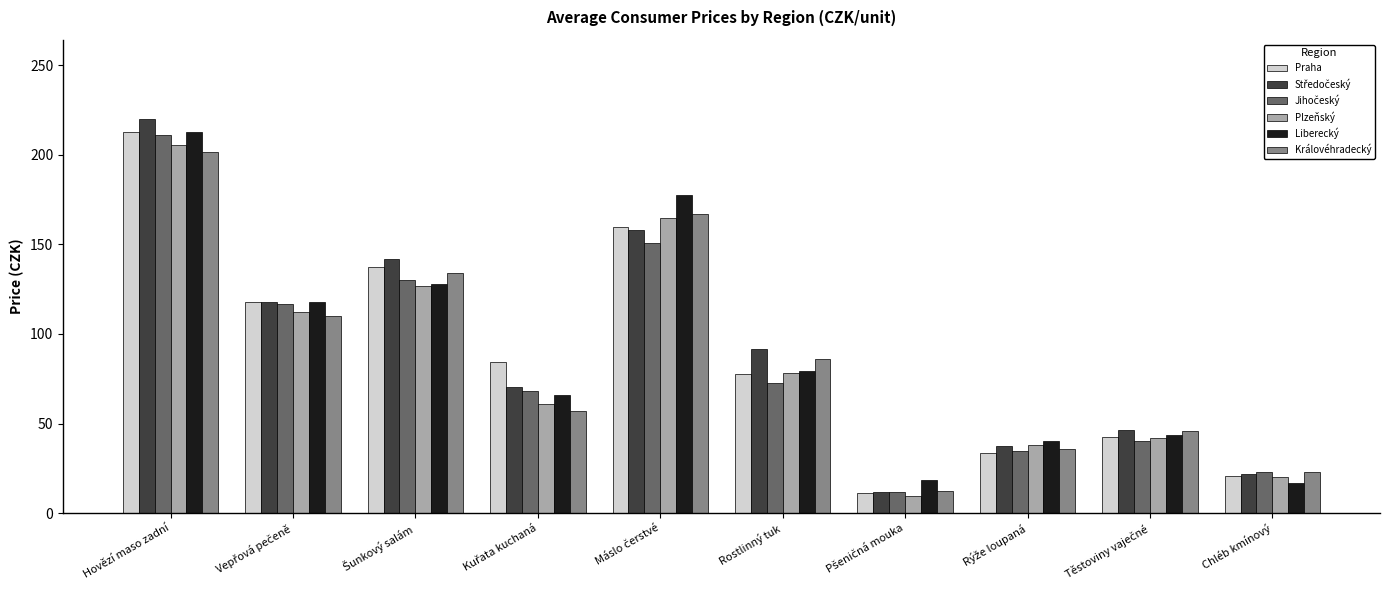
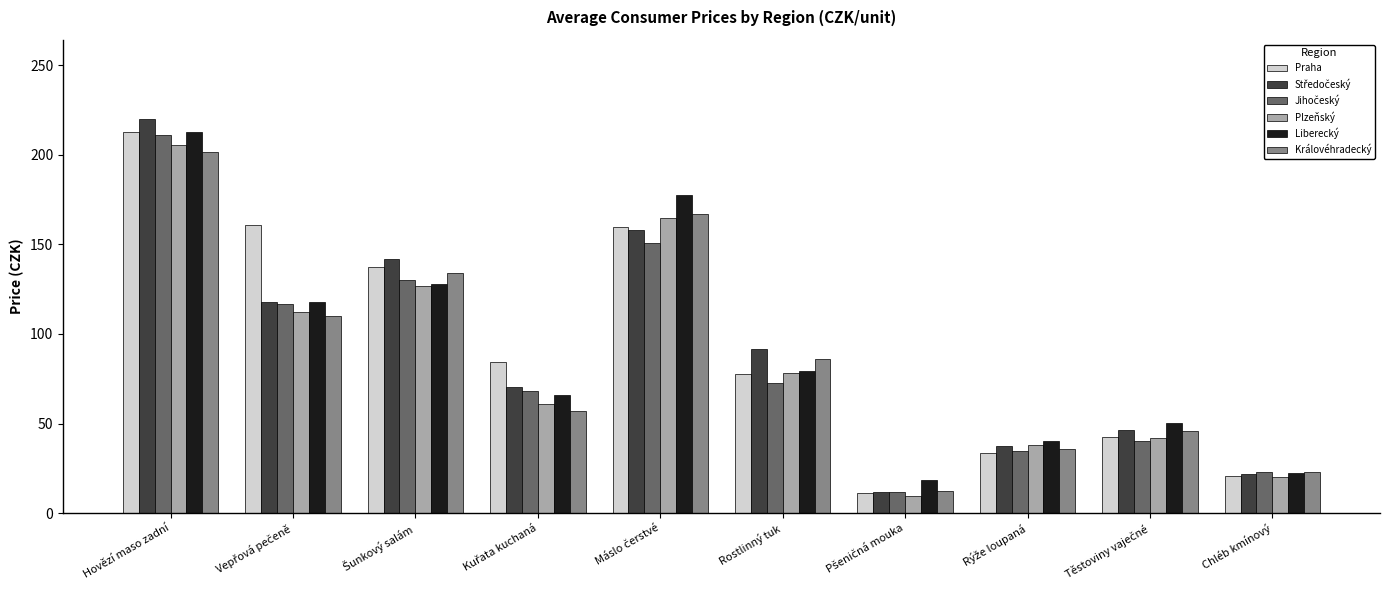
  {
    "Praha": {
      "Hovězí maso zadní": 213,
-     "Vepřová pečeně": 118,
+     "Vepřová pečeně": 161,
      "Šunkový salám": 137,
      "Kuřata kuchaná": 84,
      "Máslo čerstvé": 160,
      "Rostlinný tuk": 78,
      "Pšeničná mouka": 11,
      "Rýže loupaná": 34,
      "Těstoviny vaječné": 42,
      "Chléb kmínový": 21
    },
    "Středočeský": {
      "Hovězí maso zadní": 220,
      "Vepřová pečeně": 118,
      "Šunkový salám": 142,
      "Kuřata kuchaná": 71,
      "Máslo čerstvé": 158,
      "Rostlinný tuk": 92,
      "Pšeničná mouka": 12,
      "Rýže loupaná": 38,
      "Těstoviny vaječné": 46,
      "Chléb kmínový": 22
    },
    "Liberecký": {
      "Hovězí maso zadní": 213,
      "Vepřová pečeně": 118,
      "Šunkový salám": 128,
      "Kuřata kuchaná": 66,
      "Máslo čerstvé": 178,
      "Rostlinný tuk": 79,
      "Pšeničná mouka": 18,
      "Rýže loupaná": 41,
-     "Těstoviny vaječné": 44,
-     "Chléb kmínový": 17
+     "Těstoviny vaječné": 51,
+     "Chléb kmínový": 23
    }
  }
